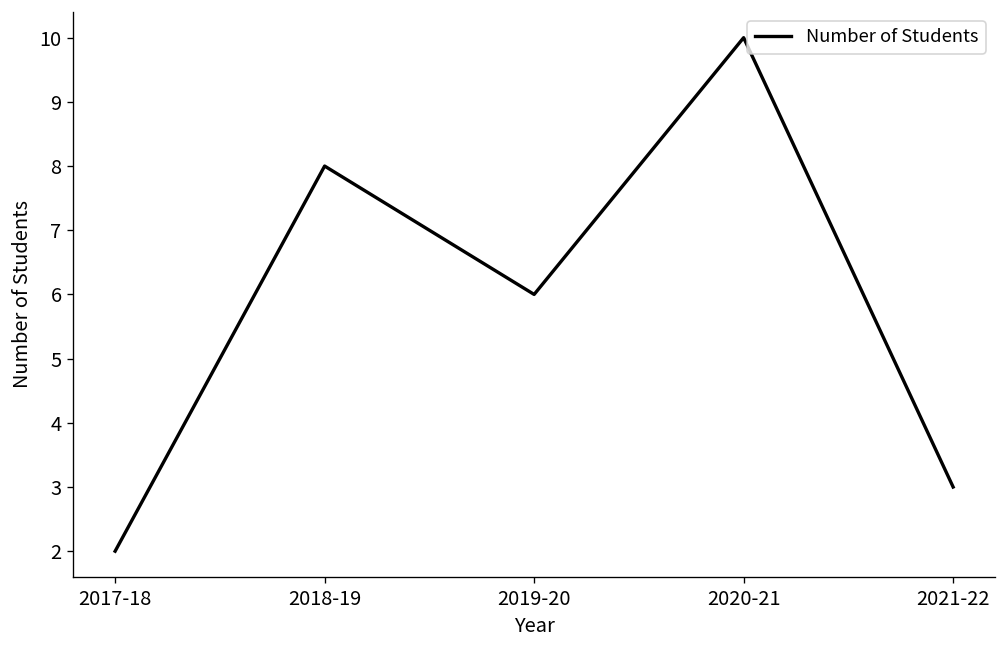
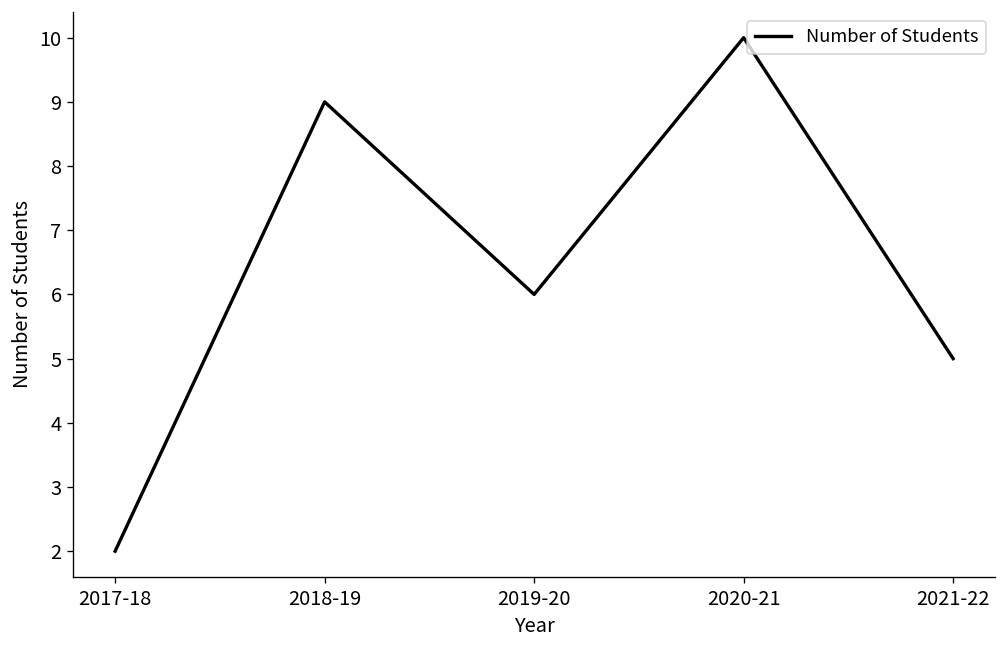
  {
    "2017-18": 2,
-   "2018-19": 8,
+   "2018-19": 9,
    "2019-20": 6,
    "2020-21": 10,
-   "2021-22": 3
+   "2021-22": 5
  }
